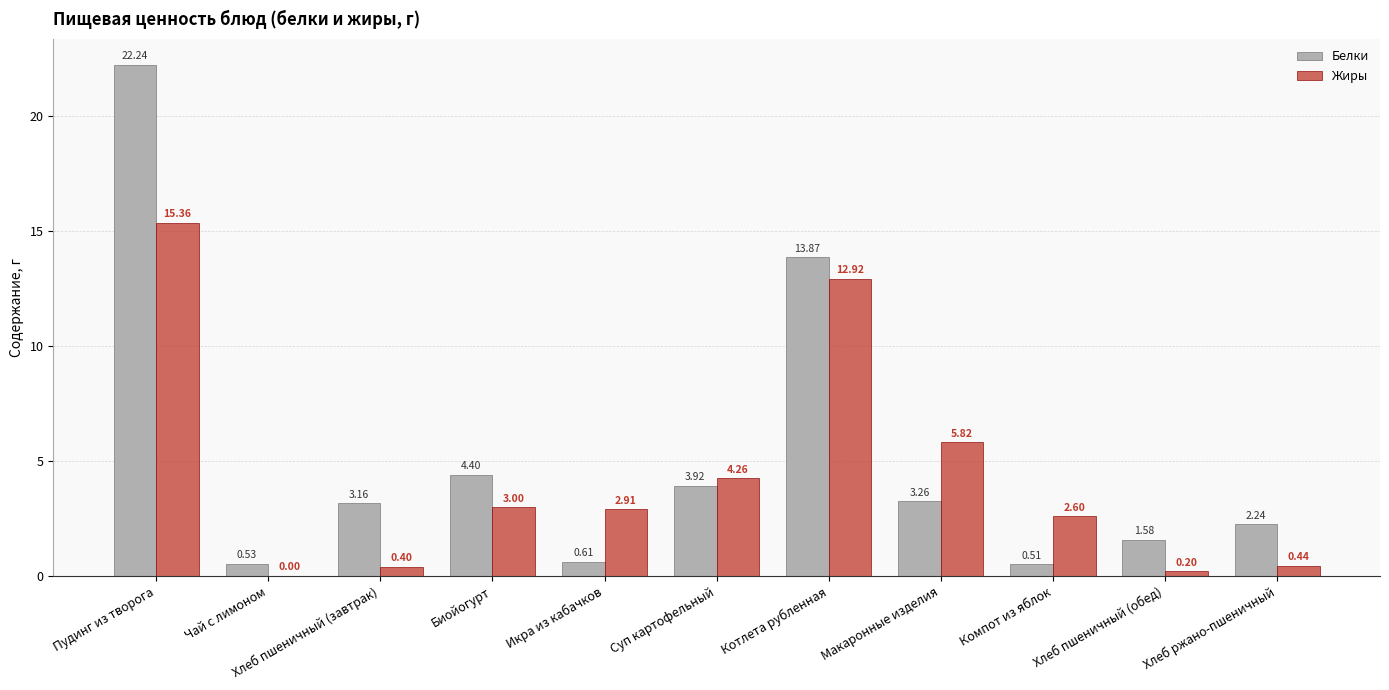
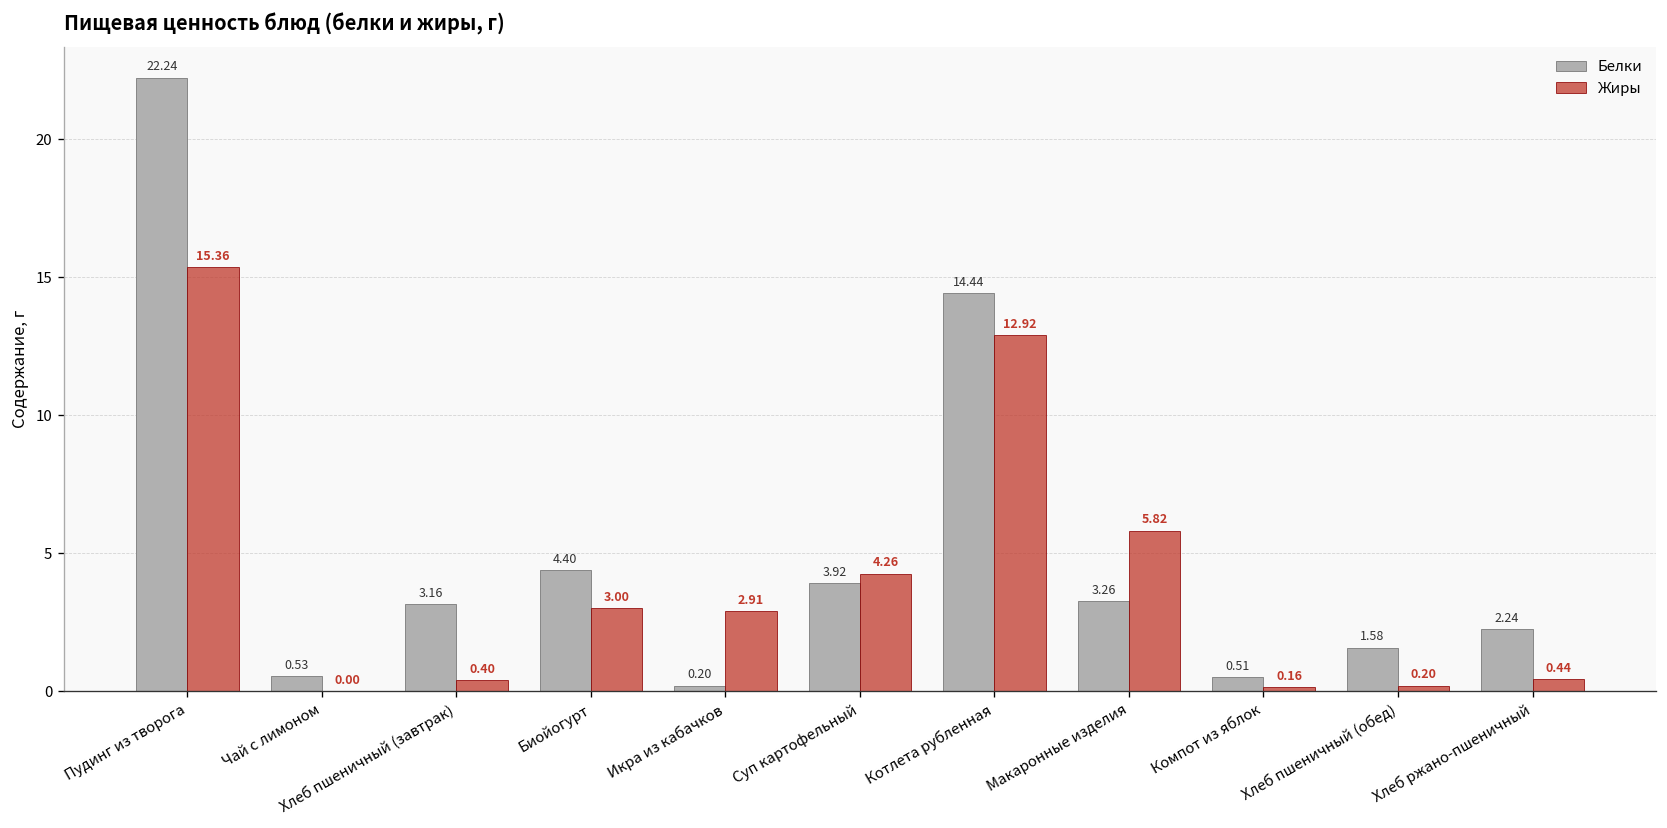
  {
    "Белки": {
      "Пудинг из творога": 22.24,
      "Чай с лимоном": 0.53,
      "Хлеб пшеничный (завтрак)": 3.16,
      "Биойогурт": 4.40,
-     "Икра из кабачков": 0.61,
+     "Икра из кабачков": 0.20,
      "Суп картофельный": 3.92,
-     "Котлета рубленная": 13.87,
+     "Котлета рубленная": 14.44,
      "Макаронные изделия": 3.26,
      "Компот из яблок": 0.51,
      "Хлеб пшеничный (обед)": 1.58,
      "Хлеб ржано-пшеничный": 2.24
    },
    "Жиры": {
      "Пудинг из творога": 15.36,
      "Чай с лимоном": 0.00,
      "Хлеб пшеничный (завтрак)": 0.40,
      "Биойогурт": 3.00,
      "Икра из кабачков": 2.91,
      "Суп картофельный": 4.26,
      "Котлета рубленная": 12.92,
      "Макаронные изделия": 5.82,
-     "Компот из яблок": 2.60,
+     "Компот из яблок": 0.16,
      "Хлеб пшеничный (обед)": 0.20,
      "Хлеб ржано-пшеничный": 0.44
    }
  }
